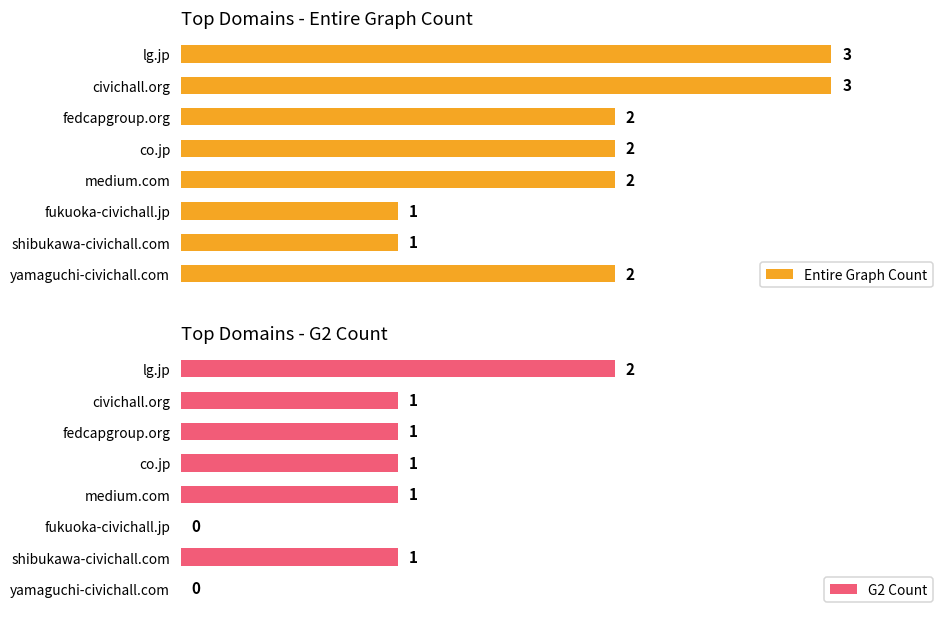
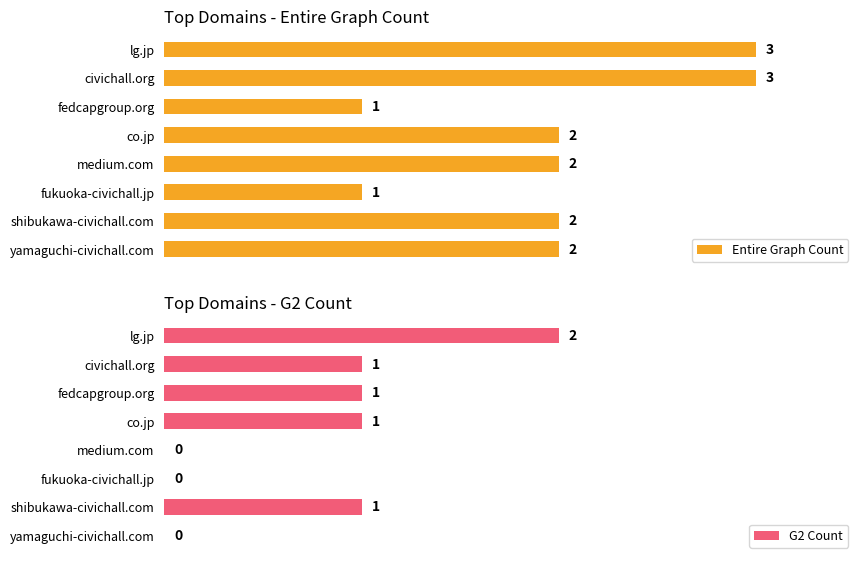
  {
    "Top Domains - Entire Graph Count": {
      "lg.jp": 3,
      "civichall.org": 3,
-     "fedcapgroup.org": 2,
+     "fedcapgroup.org": 1,
      "co.jp": 2,
      "medium.com": 2,
      "fukuoka-civichall.jp": 1,
-     "shibukawa-civichall.com": 1,
+     "shibukawa-civichall.com": 2,
      "yamaguchi-civichall.com": 2
    },
    "Top Domains - G2 Count": {
      "lg.jp": 2,
      "civichall.org": 1,
      "fedcapgroup.org": 1,
      "co.jp": 1,
-     "medium.com": 1,
+     "medium.com": 0,
      "fukuoka-civichall.jp": 0,
      "shibukawa-civichall.com": 1,
      "yamaguchi-civichall.com": 0
    }
  }
